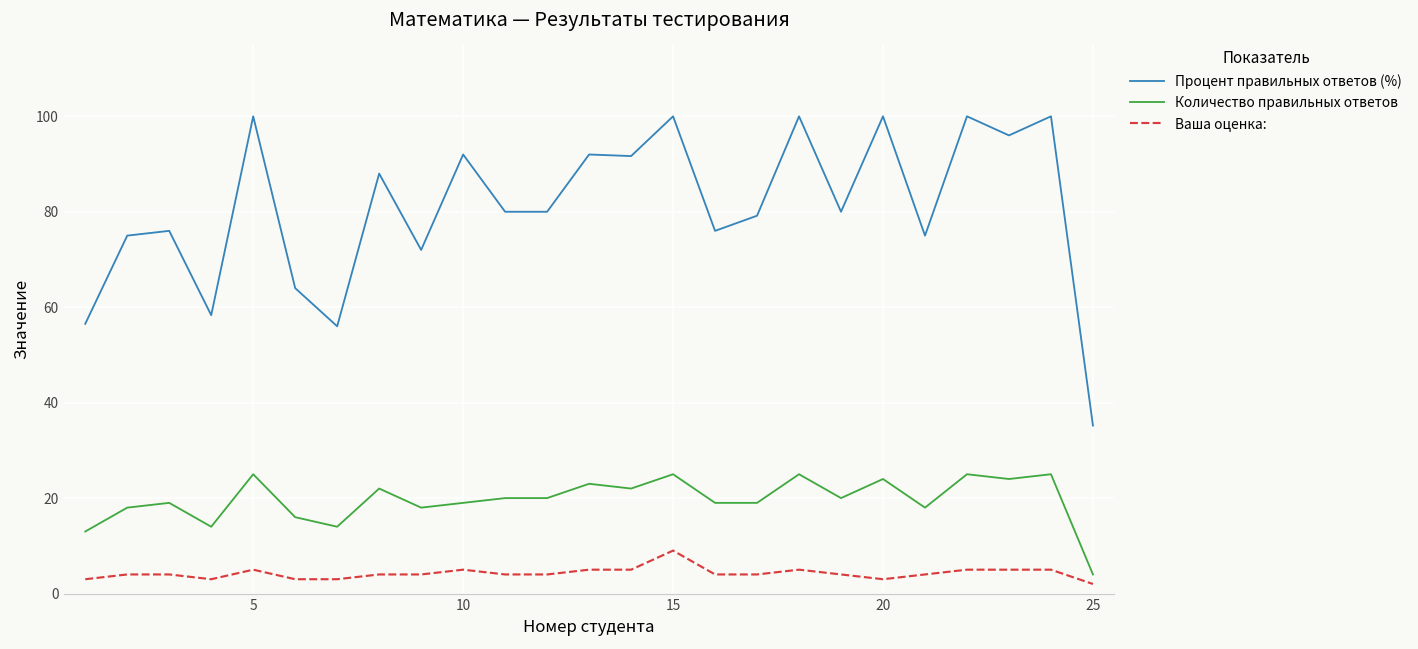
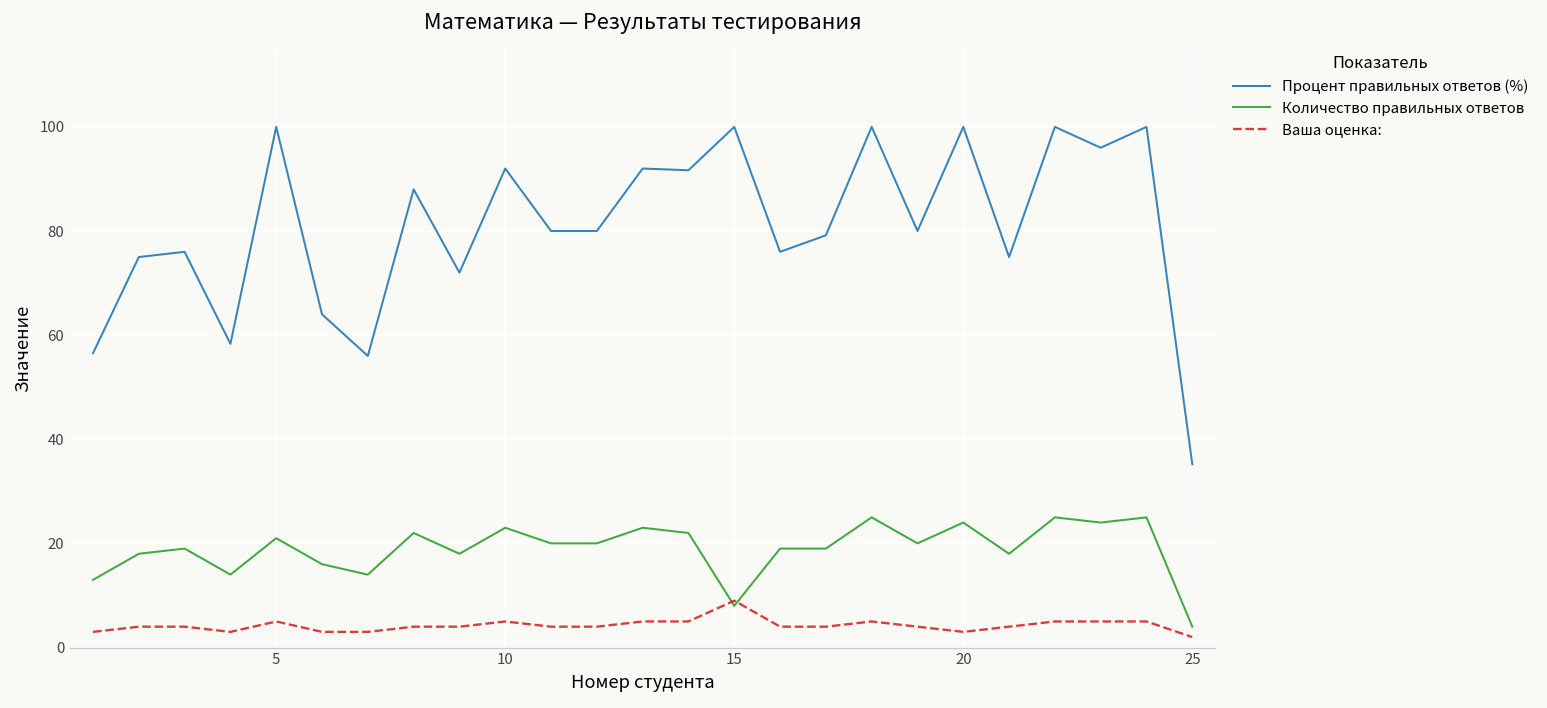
  {
    "Процент правильных ответов (%)": {
      "5": 100,
      "10": 92,
      "15": 100,
      "20": 100,
      "25": 35
    },
    "Количество правильных ответов": {
-     "5": 25,
-     "10": 19,
-     "15": 25,
+     "5": 21,
+     "10": 23,
+     "15": 8,
      "20": 24,
      "25": 4
    },
    "Ваша оценка:": {
      "5": 5,
      "10": 5,
      "15": 9,
      "20": 3,
      "25": 2
    }
  }
